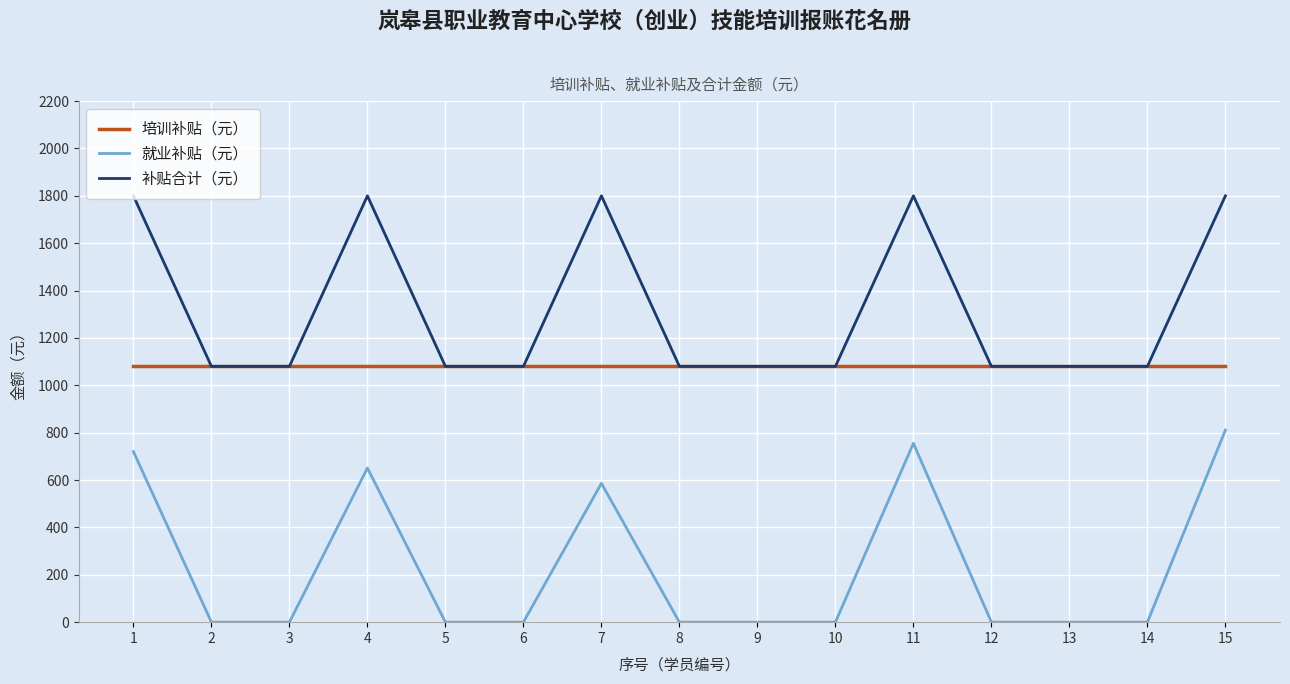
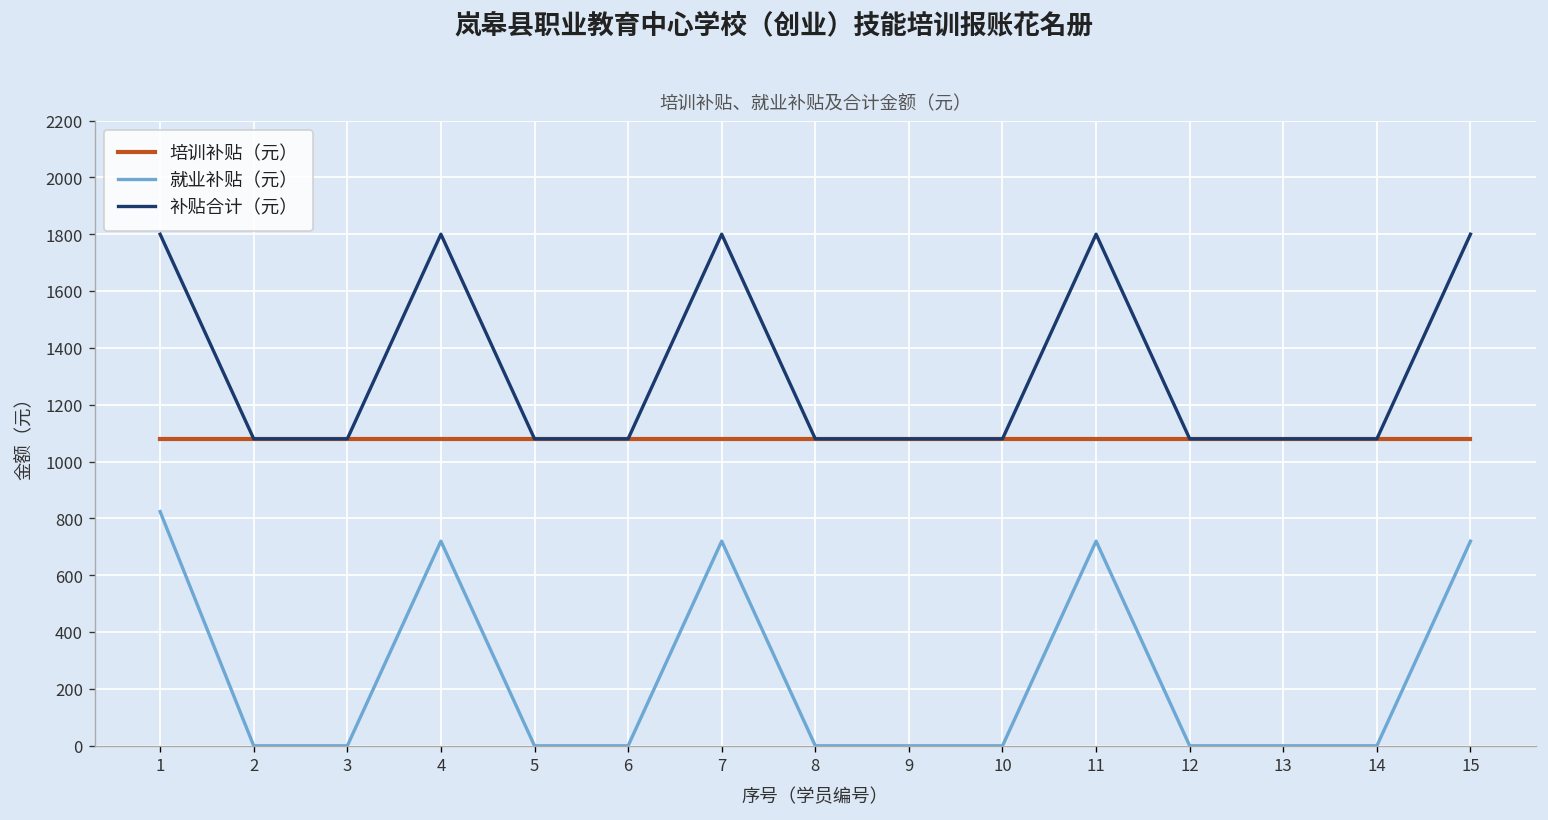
  {
    "培训补贴（元）": {
      "1": 1080,
      "4": 1080,
      "7": 1080,
      "11": 1080,
      "15": 1080
    },
    "就业补贴（元）": {
-     "1": 720,
+     "1": 820,
      "2": 0,
      "3": 0,
-     "4": 650,
+     "4": 720,
      "5": 0,
      "6": 0,
-     "7": 590,
+     "7": 720,
      "8": 0,
      "9": 0,
      "10": 0,
-     "11": 760,
+     "11": 720,
      "12": 0,
      "13": 0,
      "14": 0,
-     "15": 810
+     "15": 720
    },
    "补贴合计（元）": {
      "4": 1800,
      "7": 1800,
      "11": 1800,
      "15": 1800
    }
  }
